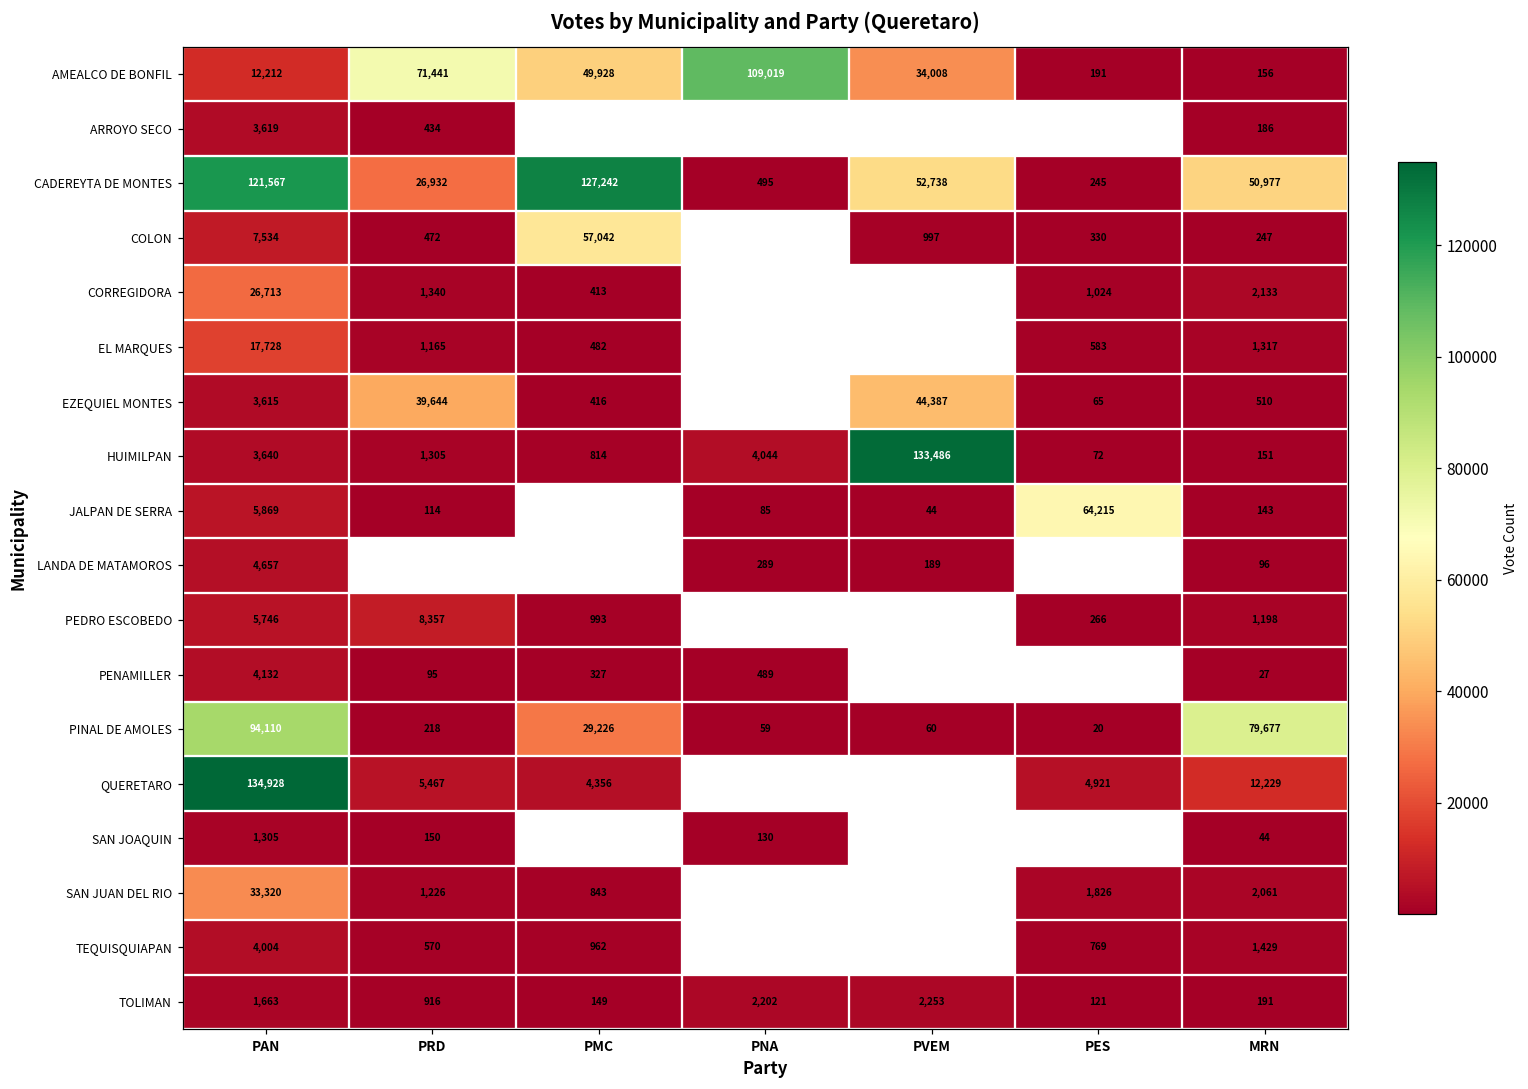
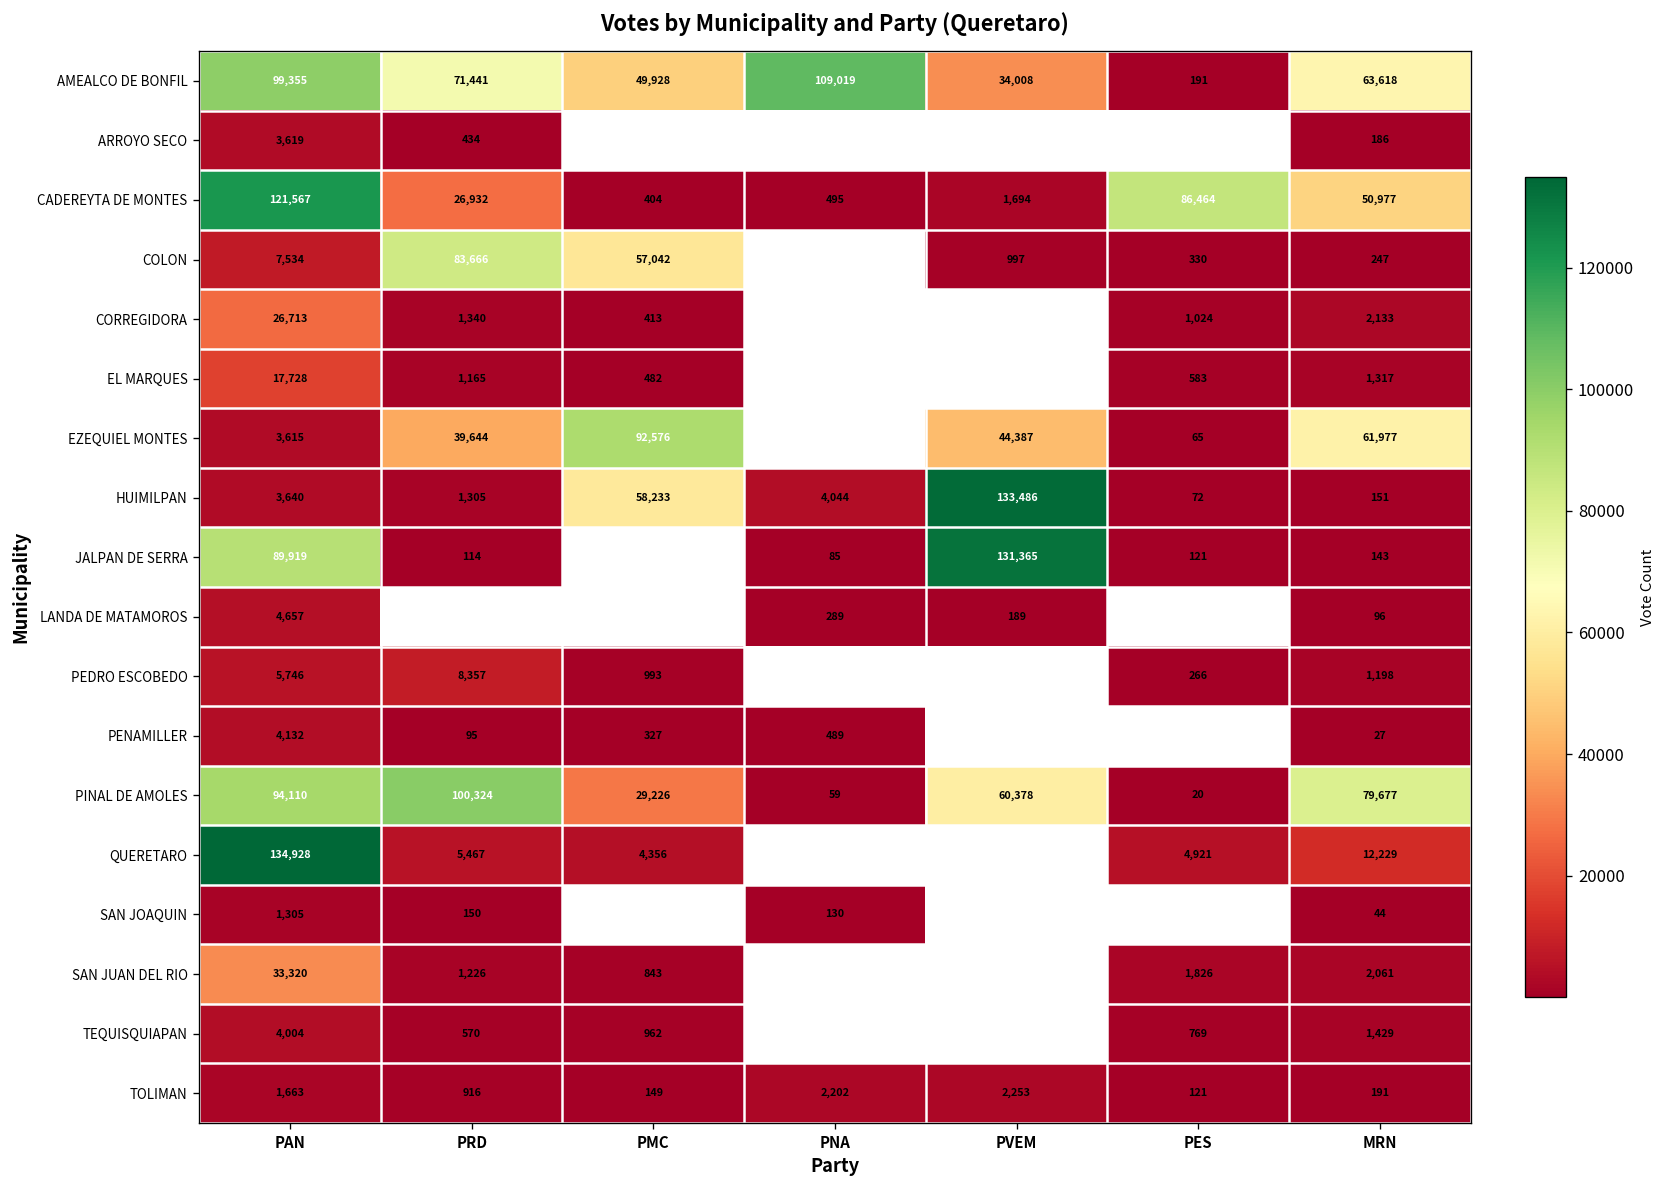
  {
    "AMEALCO DE BONFIL": {
-     "PAN": "12,212",
+     "PAN": "99,355",
      "PRD": "71,441",
      "PMC": "49,928",
      "PNA": "109,019",
      "PVEM": "34,008",
      "PES": "191",
-     "MRN": "156"
+     "MRN": "63,618"
    },
    "ARROYO SECO": {
      "PAN": "3,619",
      "PRD": "434",
      "MRN": "186"
    },
    "CADEREYTA DE MONTES": {
      "PAN": "121,567",
      "PRD": "26,932",
-     "PMC": "127,242",
+     "PMC": "404",
      "PNA": "495",
-     "PVEM": "52,738",
-     "PES": "245",
+     "PVEM": "1,694",
+     "PES": "86,464",
      "MRN": "50,977"
    },
    "COLON": {
      "PAN": "7,534",
-     "PRD": "472",
+     "PRD": "83,666",
      "PMC": "57,042",
      "PVEM": "997",
      "PES": "330",
      "MRN": "247"
    },
    "CORREGIDORA": {
      "PAN": "26,713",
      "PRD": "1,340",
      "PMC": "413",
      "PES": "1,024",
      "MRN": "2,133"
    },
    "EL MARQUES": {
      "PAN": "17,728",
      "PRD": "1,165",
      "PMC": "482",
      "PES": "583",
      "MRN": "1,317"
    },
    "EZEQUIEL MONTES": {
      "PAN": "3,615",
      "PRD": "39,644",
-     "PMC": "416",
+     "PMC": "92,576",
      "PVEM": "44,387",
      "PES": "65",
-     "MRN": "510"
+     "MRN": "61,977"
    },
    "HUIMILPAN": {
      "PAN": "3,640",
      "PRD": "1,305",
-     "PMC": "814",
+     "PMC": "58,233",
      "PNA": "4,044",
      "PVEM": "133,486",
      "PES": "72",
      "MRN": "151"
    },
    "JALPAN DE SERRA": {
-     "PAN": "5,869",
+     "PAN": "89,919",
      "PRD": "114",
      "PNA": "85",
-     "PVEM": "44",
-     "PES": "64,215",
+     "PVEM": "131,365",
+     "PES": "121",
      "MRN": "143"
    },
    "LANDA DE MATAMOROS": {
      "PAN": "4,657",
      "PNA": "289",
      "PVEM": "189",
      "MRN": "96"
    },
    "PEDRO ESCOBEDO": {
      "PAN": "5,746",
      "PRD": "8,357",
      "PMC": "993",
      "PES": "266",
      "MRN": "1,198"
    },
    "PENAMILLER": {
      "PAN": "4,132",
      "PRD": "95",
      "PMC": "327",
      "PNA": "489",
      "MRN": "27"
    },
    "PINAL DE AMOLES": {
      "PAN": "94,110",
-     "PRD": "218",
+     "PRD": "100,324",
      "PMC": "29,226",
      "PNA": "59",
-     "PVEM": "60",
+     "PVEM": "60,378",
      "PES": "20",
      "MRN": "79,677"
    },
    "QUERETARO": {
      "PAN": "134,928",
      "PRD": "5,467",
      "PMC": "4,356",
      "PES": "4,921",
      "MRN": "12,229"
    },
    "SAN JOAQUIN": {
      "PAN": "1,305",
      "PRD": "150",
      "PNA": "130",
      "MRN": "44"
    },
    "SAN JUAN DEL RIO": {
      "PAN": "33,320",
      "PRD": "1,226",
      "PMC": "843",
      "PES": "1,826",
      "MRN": "2,061"
    },
    "TEQUISQUIAPAN": {
      "PAN": "4,004",
      "PRD": "570",
      "PMC": "962",
      "PES": "769",
      "MRN": "1,429"
    },
    "TOLIMAN": {
      "PAN": "1,663",
      "PRD": "916",
      "PMC": "149",
      "PNA": "2,202",
      "PVEM": "2,253",
      "PES": "121",
      "MRN": "191"
    }
  }
